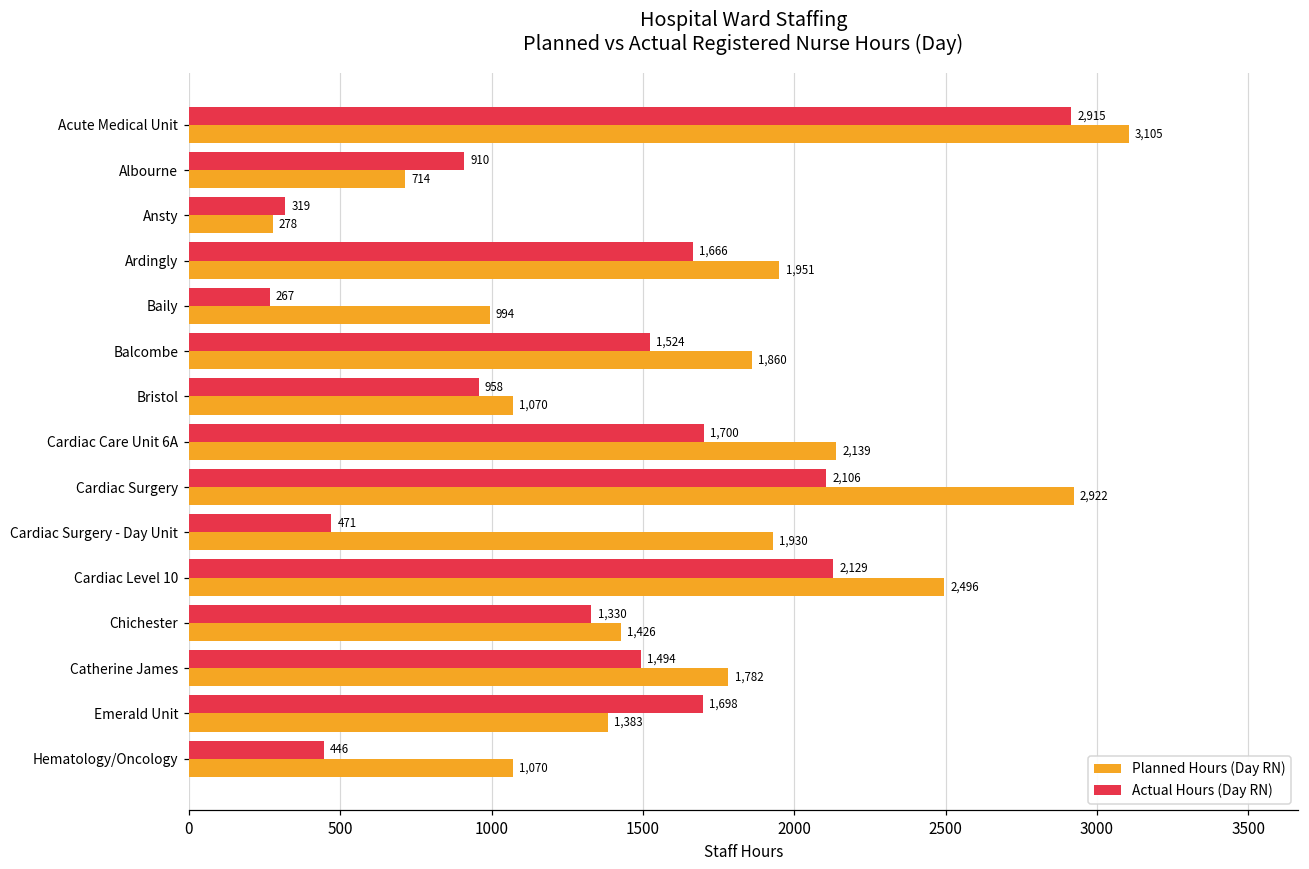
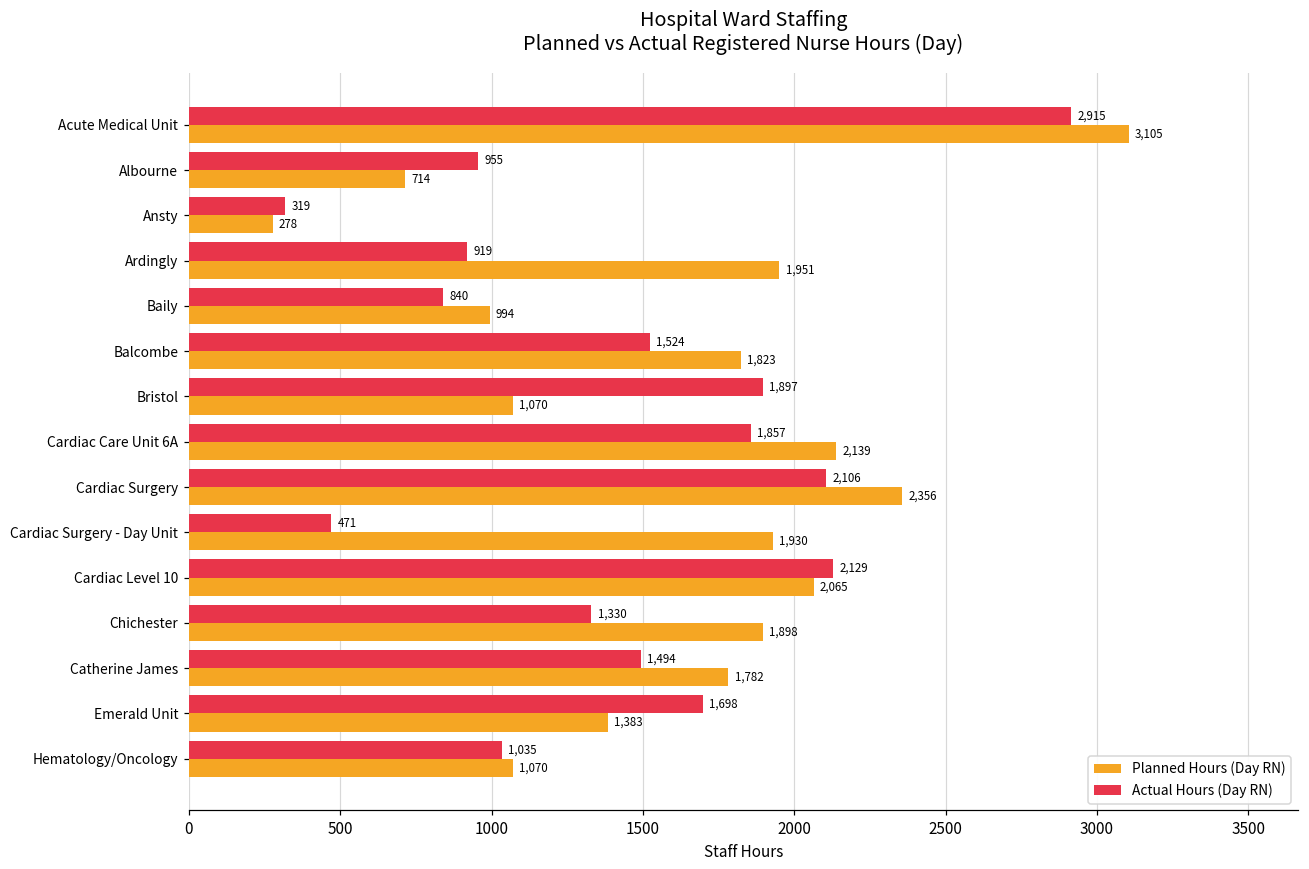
  {
    "Planned Hours (Day RN)": {
      "Acute Medical Unit": "3,105",
      "Albourne": "714",
      "Ansty": "278",
      "Ardingly": "1,951",
      "Baily": "994",
-     "Balcombe": "1,860",
+     "Balcombe": "1,823",
      "Bristol": "1,070",
      "Cardiac Care Unit 6A": "2,139",
-     "Cardiac Surgery": "2,922",
+     "Cardiac Surgery": "2,356",
      "Cardiac Surgery - Day Unit": "1,930",
-     "Cardiac Level 10": "2,496",
-     "Chichester": "1,426",
+     "Cardiac Level 10": "2,065",
+     "Chichester": "1,898",
      "Catherine James": "1,782",
      "Emerald Unit": "1,383",
      "Hematology/Oncology": "1,070"
    },
    "Actual Hours (Day RN)": {
      "Acute Medical Unit": "2,915",
-     "Albourne": "910",
+     "Albourne": "955",
      "Ansty": "319",
-     "Ardingly": "1,666",
-     "Baily": "267",
+     "Ardingly": "919",
+     "Baily": "840",
      "Balcombe": "1,524",
-     "Bristol": "958",
-     "Cardiac Care Unit 6A": "1,700",
+     "Bristol": "1,897",
+     "Cardiac Care Unit 6A": "1,857",
      "Cardiac Surgery": "2,106",
      "Cardiac Surgery - Day Unit": "471",
      "Cardiac Level 10": "2,129",
      "Chichester": "1,330",
      "Catherine James": "1,494",
      "Emerald Unit": "1,698",
-     "Hematology/Oncology": "446"
+     "Hematology/Oncology": "1,035"
    }
  }
